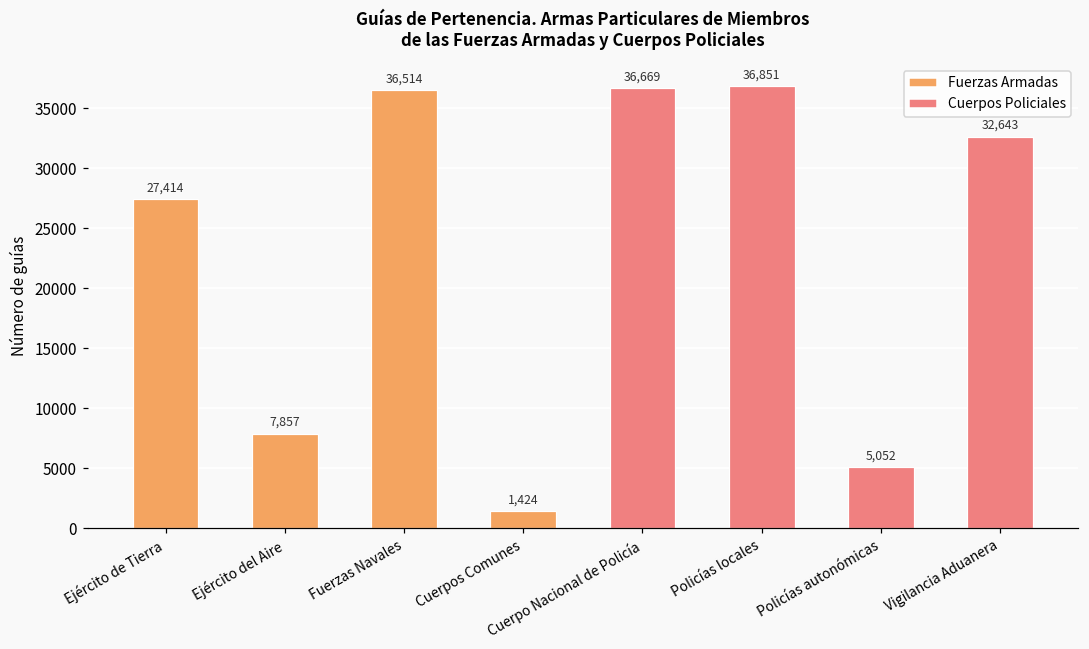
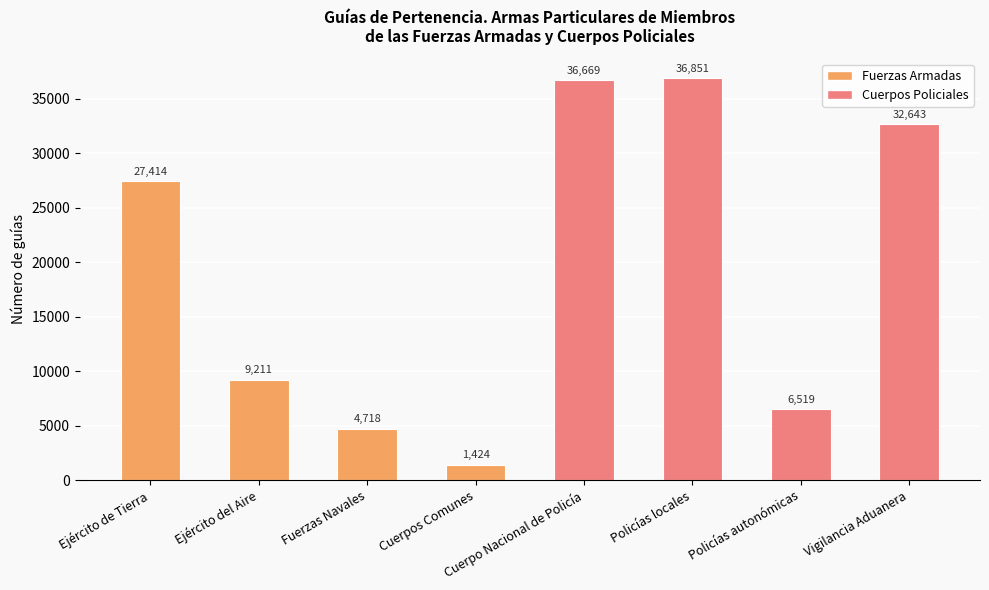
  {
    "Ejército de Tierra": "27,414",
-   "Ejército del Aire": "7,857",
-   "Fuerzas Navales": "36,514",
+   "Ejército del Aire": "9,211",
+   "Fuerzas Navales": "4,718",
    "Cuerpos Comunes": "1,424",
    "Cuerpo Nacional de Policía": "36,669",
    "Policías locales": "36,851",
-   "Policías autonómicas": "5,052",
+   "Policías autonómicas": "6,519",
    "Vigilancia Aduanera": "32,643"
  }
